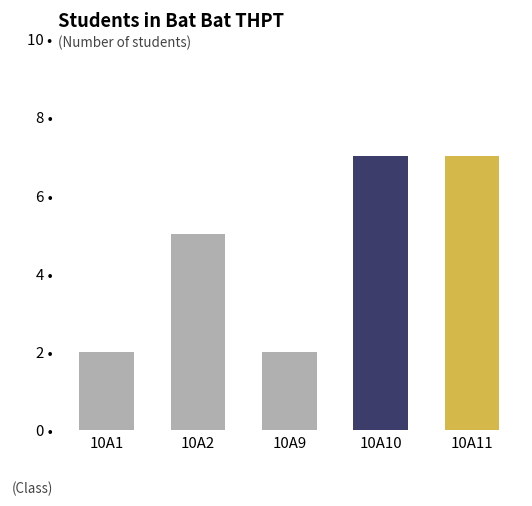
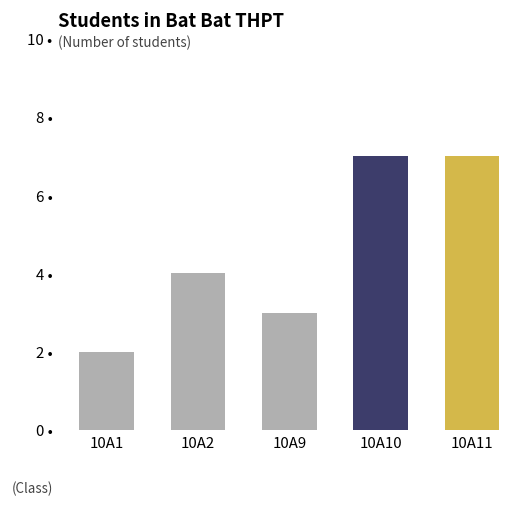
  {
    "10A1": "2 •",
-   "10A2": "5 •",
-   "10A9": "2 •",
+   "10A2": "4 •",
+   "10A9": "3 •",
    "10A10": "7 •",
    "10A11": "7 •"
  }
